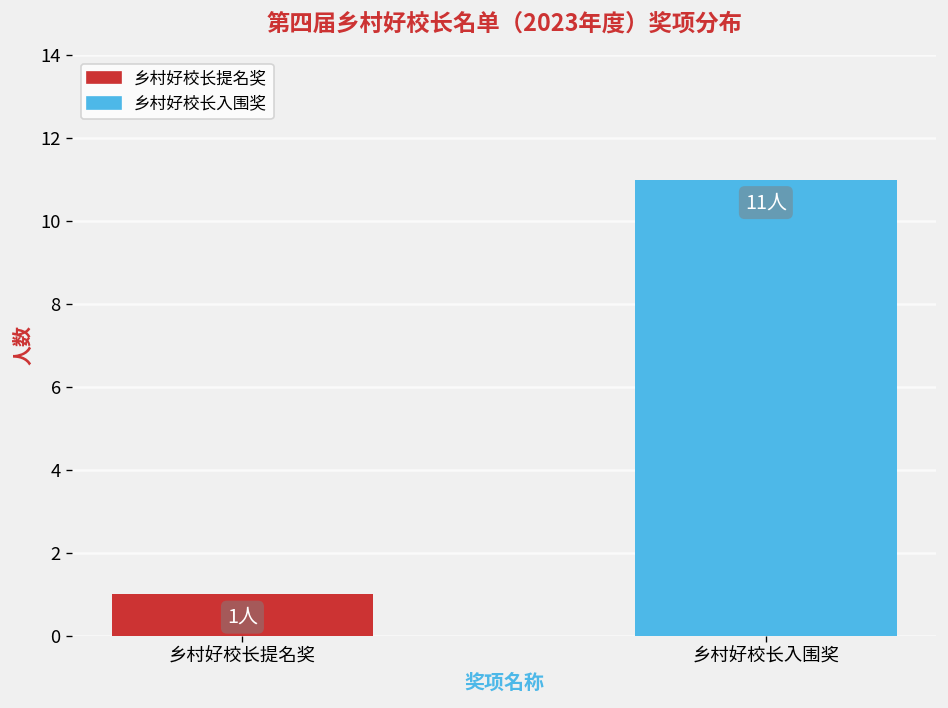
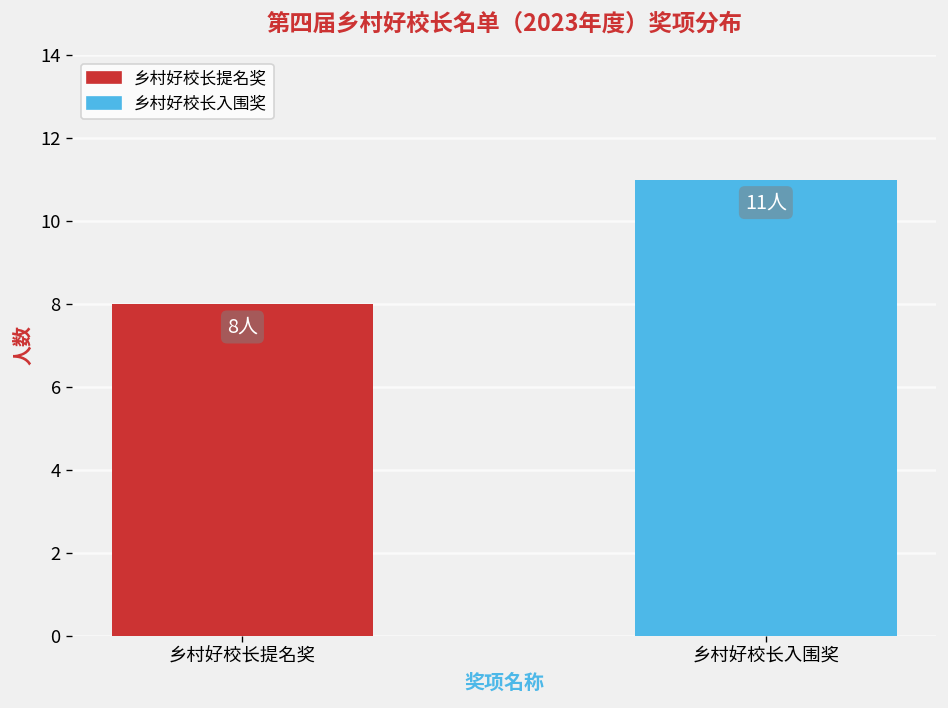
  {
-   "乡村好校长提名奖": "1人"
+   "乡村好校长提名奖": "8人"
  }
